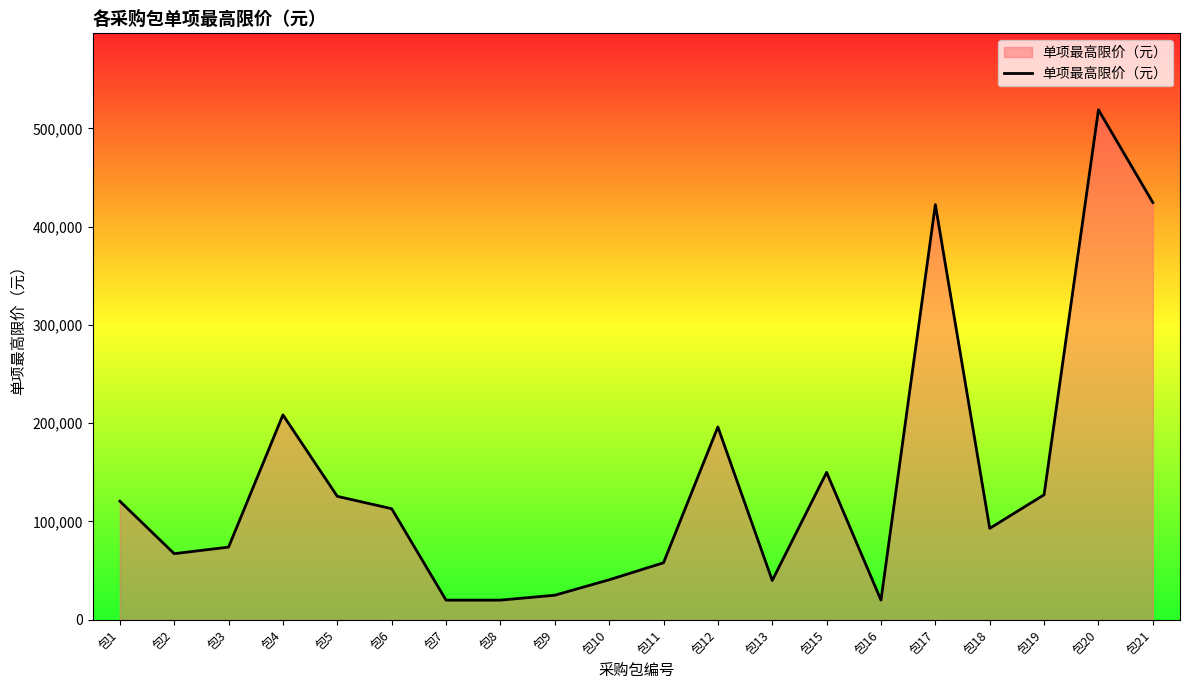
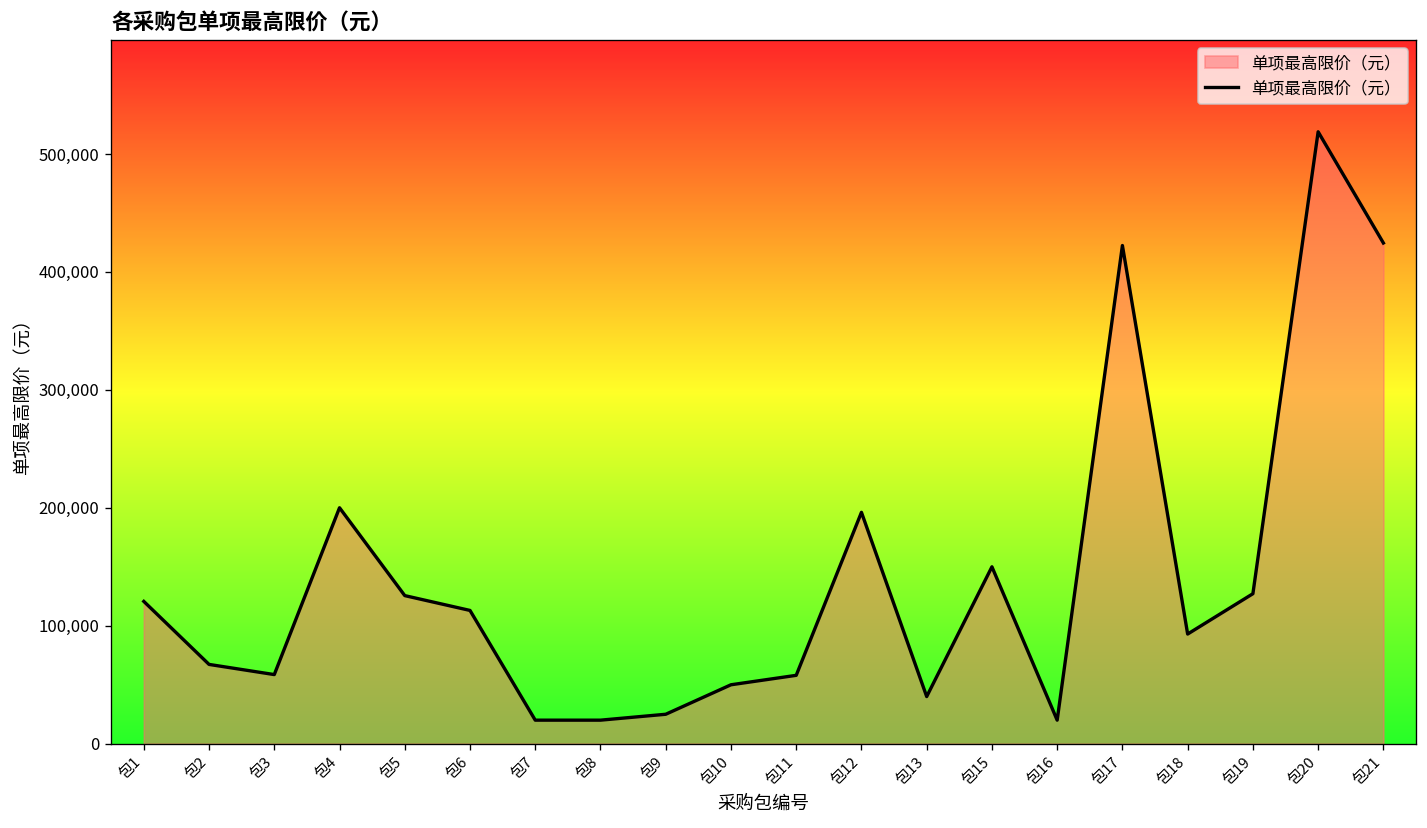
  {
    "包1": "120,000",
    "包2": "70,000",
-   "包3": "70,000",
-   "包4": "210,000",
+   "包3": "60,000",
+   "包4": "200,000",
    "包5": "130,000",
    "包6": "110,000",
    "包7": "20,000",
    "包8": "20,000",
    "包9": "30,000",
-   "包10": "40,000",
+   "包10": "50,000",
    "包11": "60,000",
    "包12": "200,000",
    "包13": "40,000",
    "包15": "150,000",
    "包16": "20,000",
    "包17": "420,000",
    "包18": "90,000",
    "包19": "130,000",
    "包20": "520,000",
    "包21": "420,000"
  }
